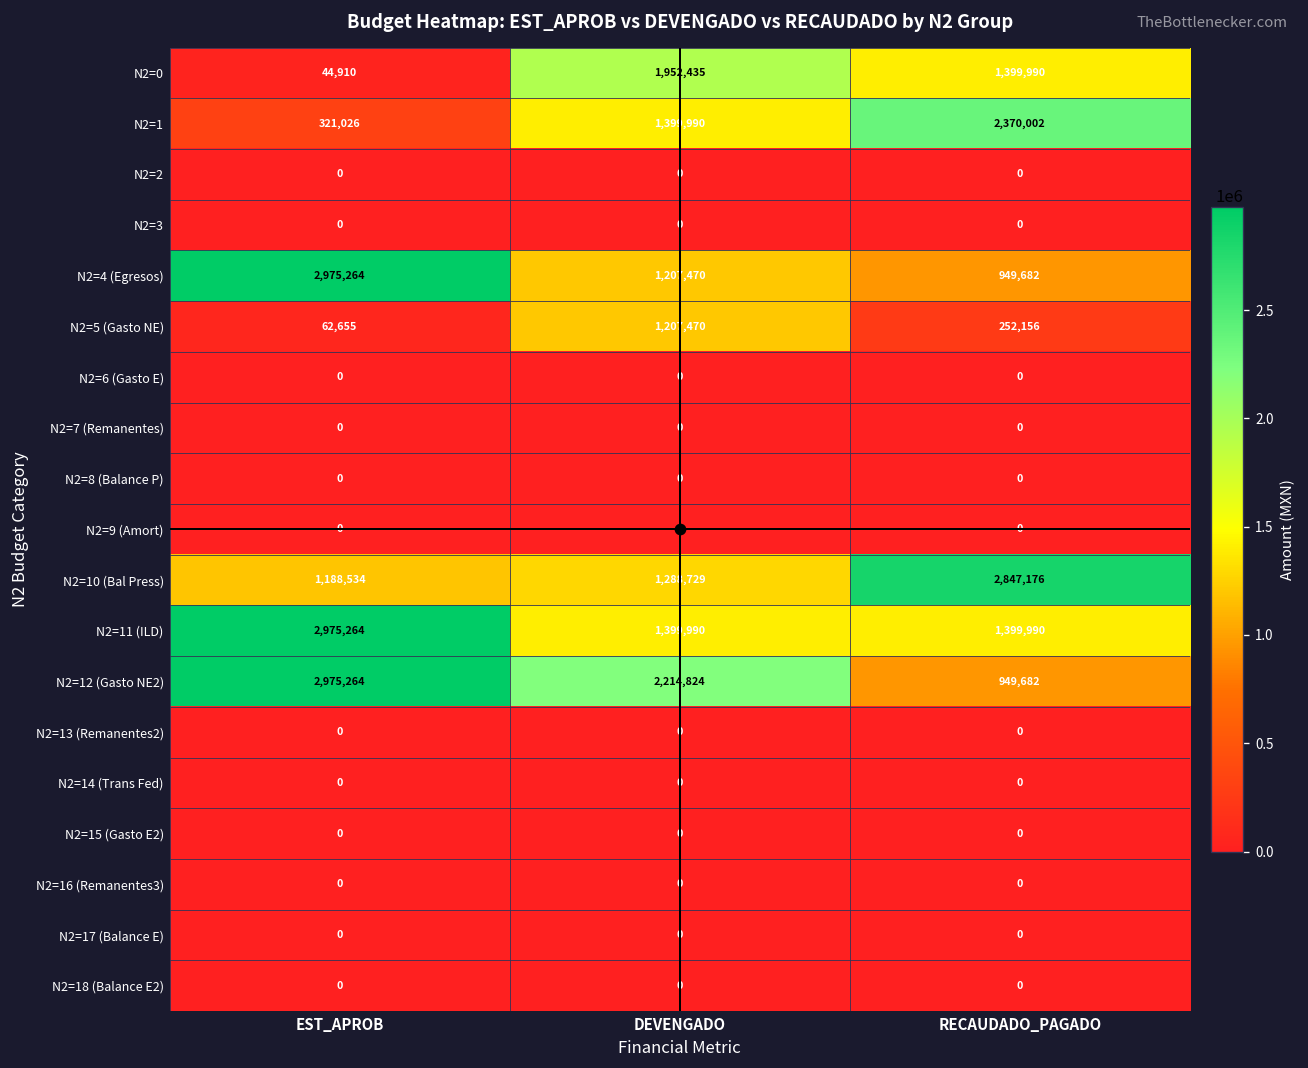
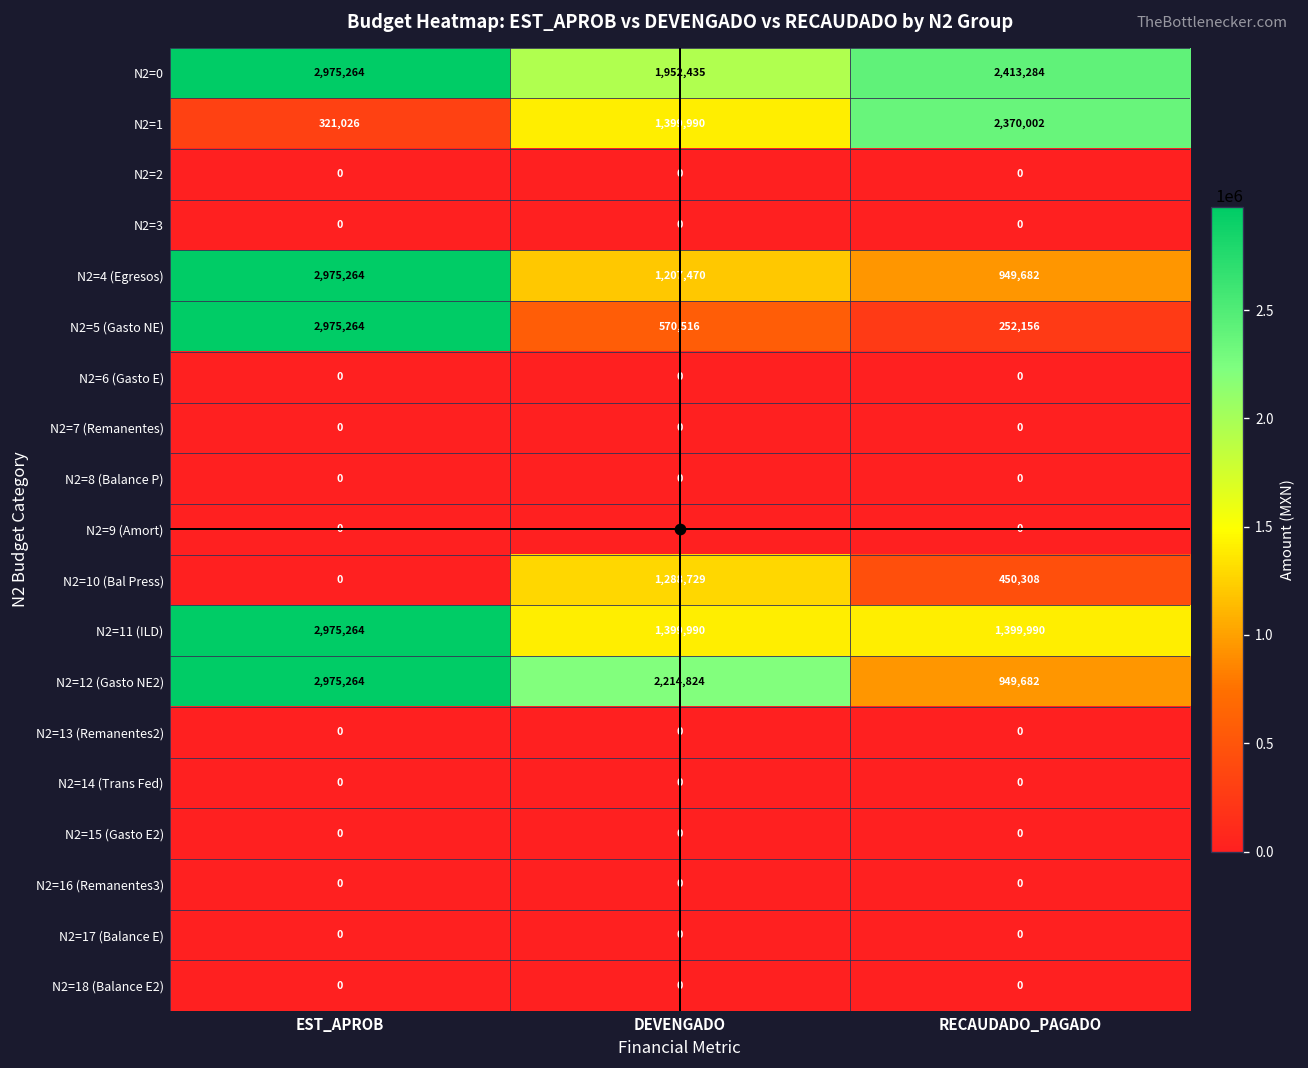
  {
    "N2=0": {
-     "EST_APROB": "44,910",
+     "EST_APROB": "2,975,264",
      "DEVENGADO": "1,952,435",
-     "RECAUDADO_PAGADO": "1,399,990"
+     "RECAUDADO_PAGADO": "2,413,284"
    },
    "N2=1": {
      "EST_APROB": "321,026",
      "DEVENGADO": "1,399,990",
      "RECAUDADO_PAGADO": "2,370,002"
    },
    "N2=2": {
      "EST_APROB": "0",
      "DEVENGADO": "0",
      "RECAUDADO_PAGADO": "0"
    },
    "N2=3": {
      "EST_APROB": "0",
      "DEVENGADO": "0",
      "RECAUDADO_PAGADO": "0"
    },
    "N2=4 (Egresos)": {
      "EST_APROB": "2,975,264",
      "DEVENGADO": "1,207,470",
      "RECAUDADO_PAGADO": "949,682"
    },
    "N2=5 (Gasto NE)": {
-     "EST_APROB": "62,655",
-     "DEVENGADO": "1,207,470",
+     "EST_APROB": "2,975,264",
+     "DEVENGADO": "570,516",
      "RECAUDADO_PAGADO": "252,156"
    },
    "N2=6 (Gasto E)": {
      "EST_APROB": "0",
      "DEVENGADO": "0",
      "RECAUDADO_PAGADO": "0"
    },
    "N2=7 (Remanentes)": {
      "EST_APROB": "0",
      "DEVENGADO": "0",
      "RECAUDADO_PAGADO": "0"
    },
    "N2=8 (Balance P)": {
      "EST_APROB": "0",
      "DEVENGADO": "0",
      "RECAUDADO_PAGADO": "0"
    },
    "N2=9 (Amort)": {
      "EST_APROB": "0",
      "RECAUDADO_PAGADO": "0"
    },
    "N2=10 (Bal Press)": {
-     "EST_APROB": "1,188,534",
+     "EST_APROB": "0",
      "DEVENGADO": "1,288,729",
-     "RECAUDADO_PAGADO": "2,847,176"
+     "RECAUDADO_PAGADO": "450,308"
    },
    "N2=11 (ILD)": {
      "EST_APROB": "2,975,264",
      "DEVENGADO": "1,399,990",
      "RECAUDADO_PAGADO": "1,399,990"
    },
    "N2=12 (Gasto NE2)": {
      "EST_APROB": "2,975,264",
      "DEVENGADO": "2,214,824",
      "RECAUDADO_PAGADO": "949,682"
    },
    "N2=13 (Remanentes2)": {
      "EST_APROB": "0",
      "DEVENGADO": "0",
      "RECAUDADO_PAGADO": "0"
    },
    "N2=14 (Trans Fed)": {
      "EST_APROB": "0",
      "DEVENGADO": "0",
      "RECAUDADO_PAGADO": "0"
    },
    "N2=15 (Gasto E2)": {
      "EST_APROB": "0",
      "DEVENGADO": "0",
      "RECAUDADO_PAGADO": "0"
    },
    "N2=16 (Remanentes3)": {
      "EST_APROB": "0",
      "DEVENGADO": "0",
      "RECAUDADO_PAGADO": "0"
    },
    "N2=17 (Balance E)": {
      "EST_APROB": "0",
      "DEVENGADO": "0",
      "RECAUDADO_PAGADO": "0"
    },
    "N2=18 (Balance E2)": {
      "EST_APROB": "0",
      "DEVENGADO": "0",
      "RECAUDADO_PAGADO": "0"
    }
  }
